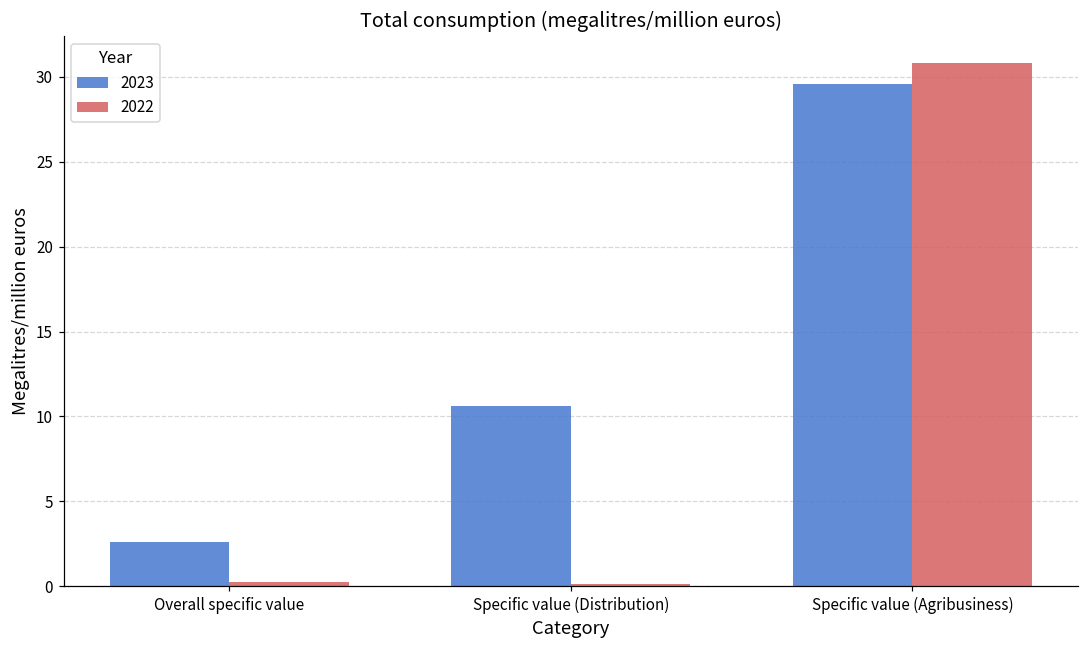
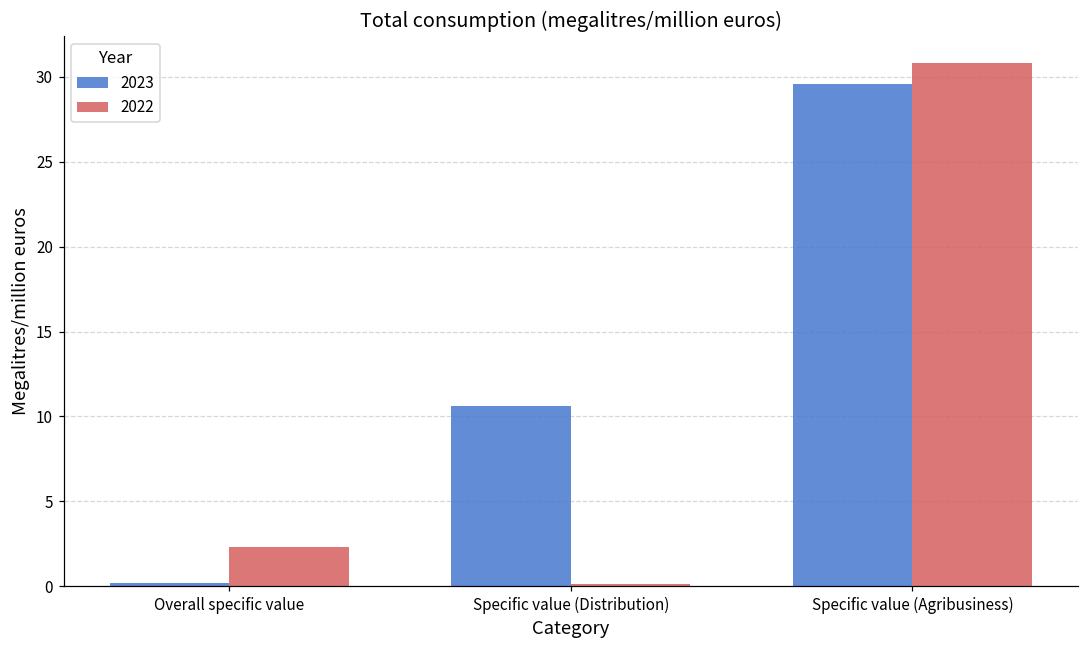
  {
    "2023": {
-     "Overall specific value": 2.6,
+     "Overall specific value": 0.2,
      "Specific value (Distribution)": 10.6,
      "Specific value (Agribusiness)": 29.6
    },
    "2022": {
-     "Overall specific value": 0.2,
+     "Overall specific value": 2.3,
      "Specific value (Agribusiness)": 30.8
    }
  }
